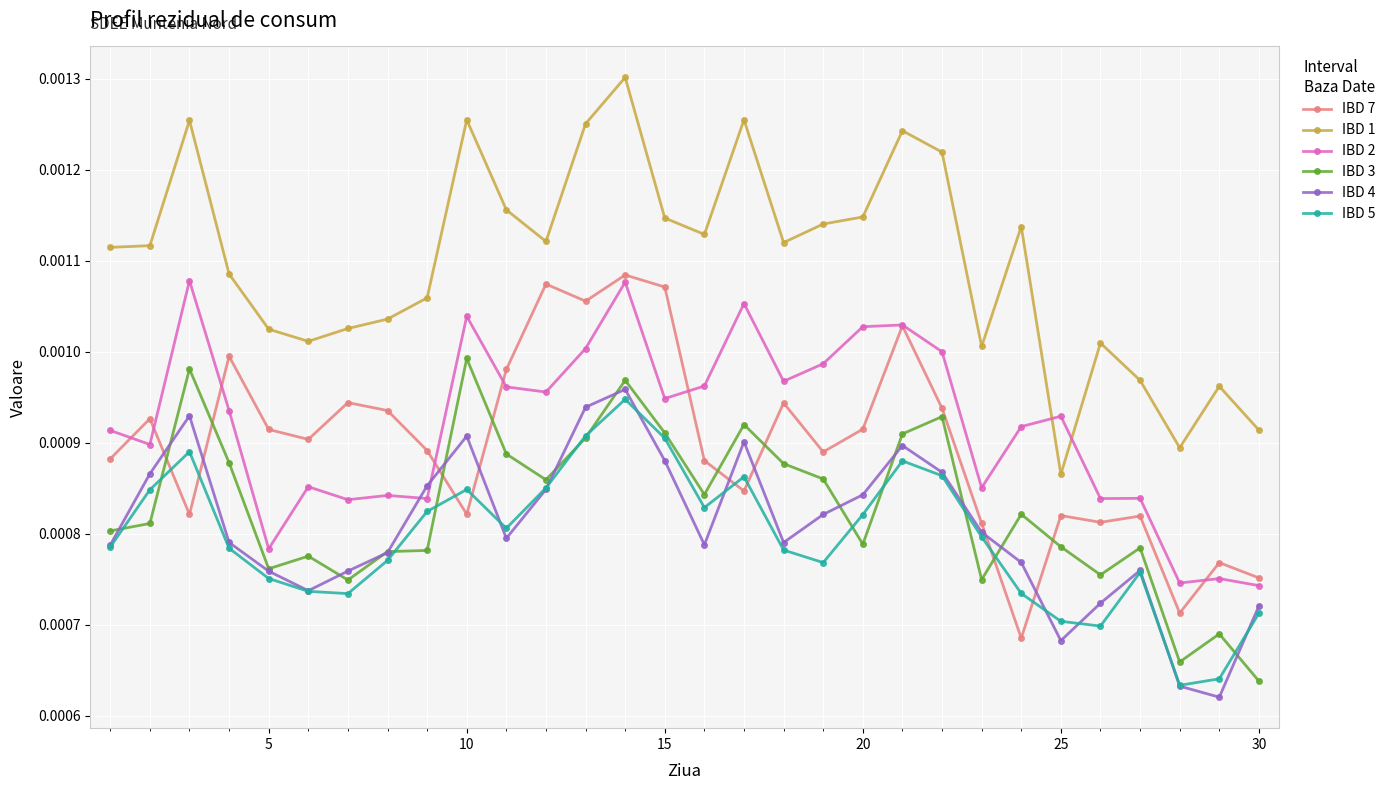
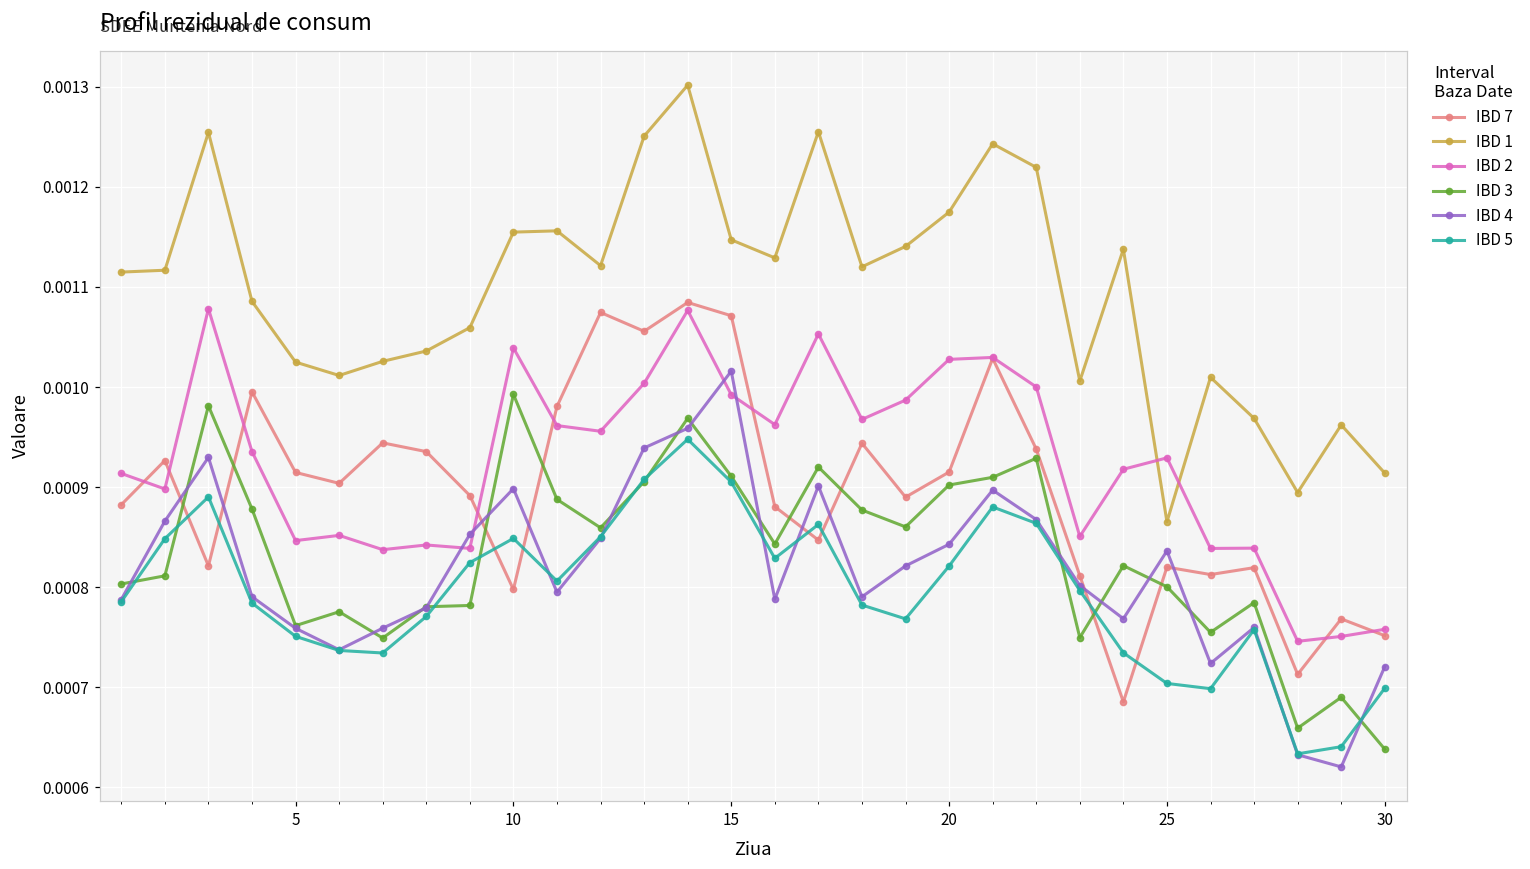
  {
    "IBD 7": {
      "5": 0.00091,
-     "10": 0.00082,
+     "10": 0.00080,
      "15": 0.00107,
      "20": 0.00091,
      "25": 0.00082,
      "30": 0.00075
    },
    "IBD 1": {
      "5": 0.00102,
-     "10": 0.00126,
+     "10": 0.00115,
      "15": 0.00115,
-     "20": 0.00115,
+     "20": 0.00117,
      "25": 0.00087,
      "30": 0.00091
    },
    "IBD 2": {
-     "5": 0.00078,
+     "5": 0.00085,
      "10": 0.00104,
-     "15": 0.00095,
+     "15": 0.00099,
      "20": 0.00103,
      "25": 0.00093,
-     "30": 0.00074
+     "30": 0.00076
    },
    "IBD 3": {
      "10": 0.00099,
      "15": 0.00091,
-     "20": 0.00079,
-     "25": 0.00079,
+     "20": 0.00090,
+     "25": 0.00080,
      "30": 0.00064
    },
    "IBD 4": {
-     "10": 0.00091,
-     "15": 0.00088,
+     "10": 0.00090,
+     "15": 0.00102,
      "20": 0.00084,
-     "25": 0.00068,
+     "25": 0.00084,
      "30": 0.00072
    },
    "IBD 5": {
      "5": 0.00075,
      "10": 0.00085,
      "15": 0.00091,
      "20": 0.00082,
      "25": 0.00070,
-     "30": 0.00071
+     "30": 0.00070
    }
  }
